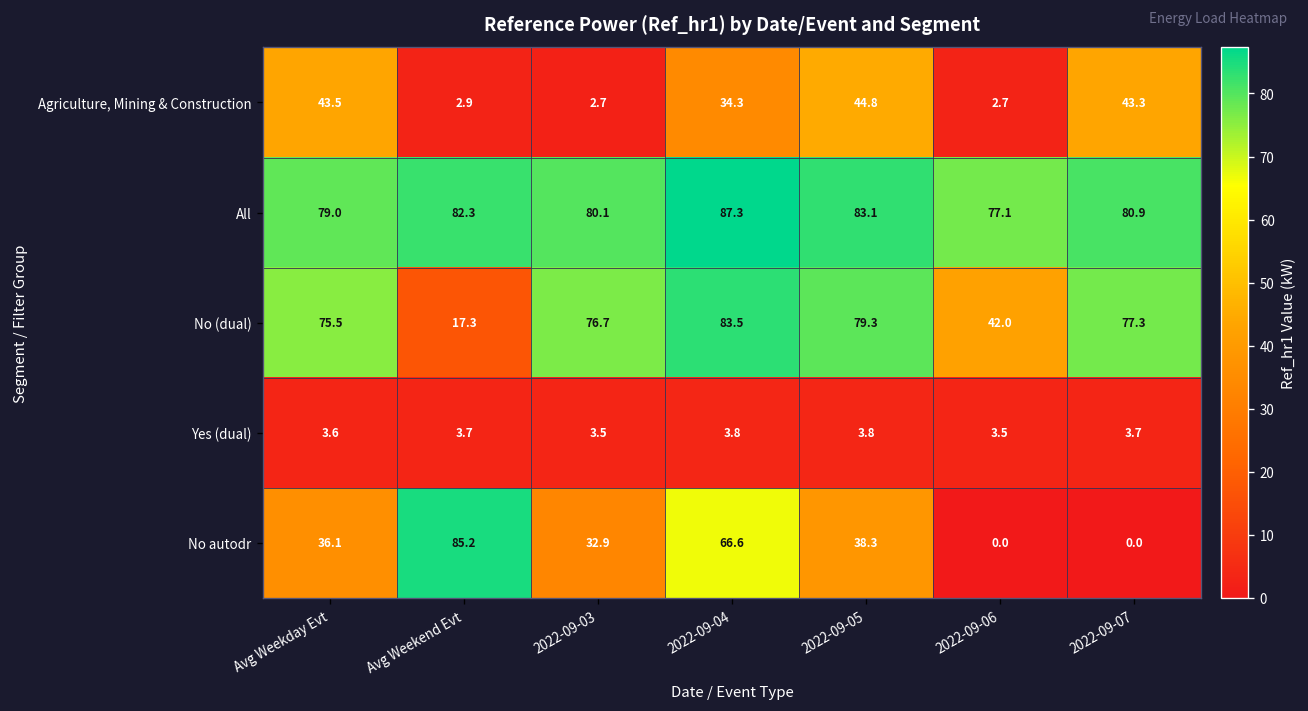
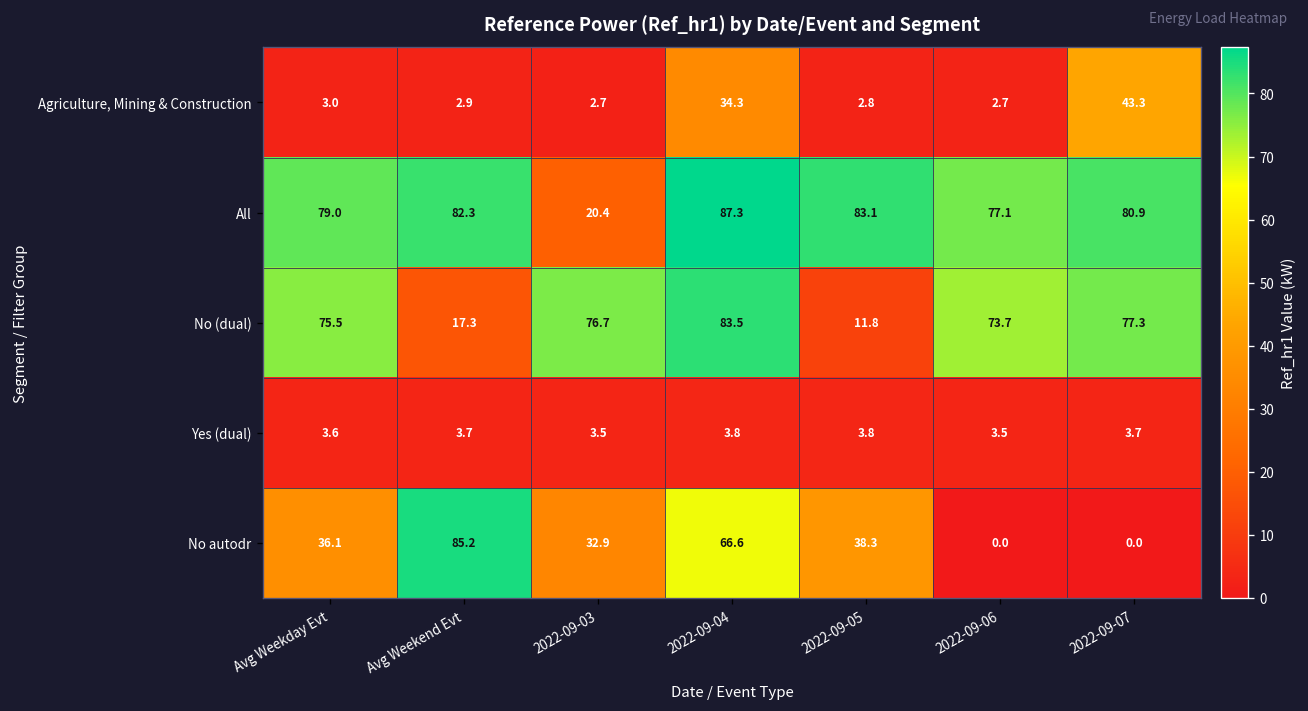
  {
    "Agriculture, Mining & Construction": {
-     "Avg Weekday Evt": 43.5,
+     "Avg Weekday Evt": 3.0,
      "Avg Weekend Evt": 2.9,
      "2022-09-03": 2.7,
      "2022-09-04": 34.3,
-     "2022-09-05": 44.8,
+     "2022-09-05": 2.8,
      "2022-09-06": 2.7,
      "2022-09-07": 43.3
    },
    "All": {
      "Avg Weekday Evt": 79.0,
      "Avg Weekend Evt": 82.3,
-     "2022-09-03": 80.1,
+     "2022-09-03": 20.4,
      "2022-09-04": 87.3,
      "2022-09-05": 83.1,
      "2022-09-06": 77.1,
      "2022-09-07": 80.9
    },
    "No (dual)": {
      "Avg Weekday Evt": 75.5,
      "Avg Weekend Evt": 17.3,
      "2022-09-03": 76.7,
      "2022-09-04": 83.5,
-     "2022-09-05": 79.3,
-     "2022-09-06": 42.0,
+     "2022-09-05": 11.8,
+     "2022-09-06": 73.7,
      "2022-09-07": 77.3
    },
    "Yes (dual)": {
      "Avg Weekday Evt": 3.6,
      "Avg Weekend Evt": 3.7,
      "2022-09-03": 3.5,
      "2022-09-04": 3.8,
      "2022-09-05": 3.8,
      "2022-09-06": 3.5,
      "2022-09-07": 3.7
    },
    "No autodr": {
      "Avg Weekday Evt": 36.1,
      "Avg Weekend Evt": 85.2,
      "2022-09-03": 32.9,
      "2022-09-04": 66.6,
      "2022-09-05": 38.3,
      "2022-09-06": 0.0,
      "2022-09-07": 0.0
    }
  }
